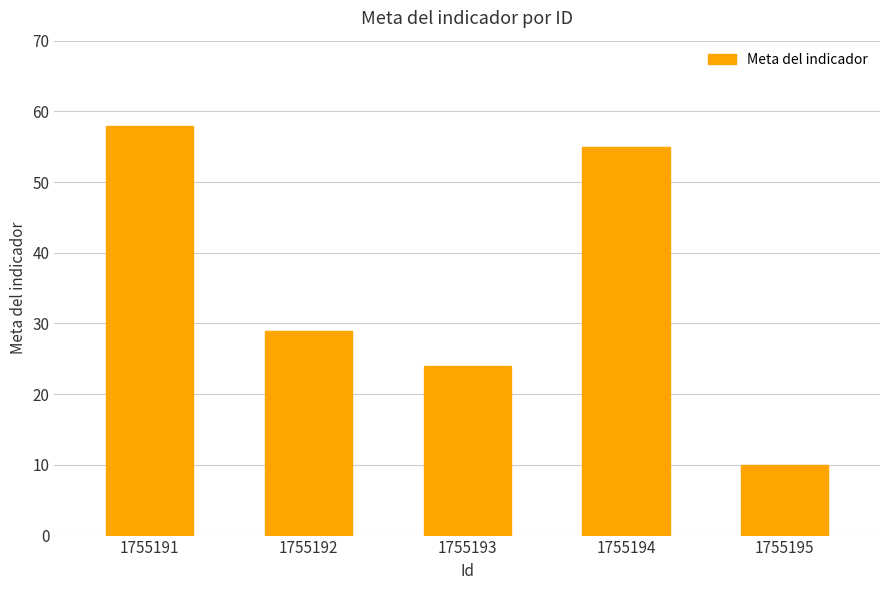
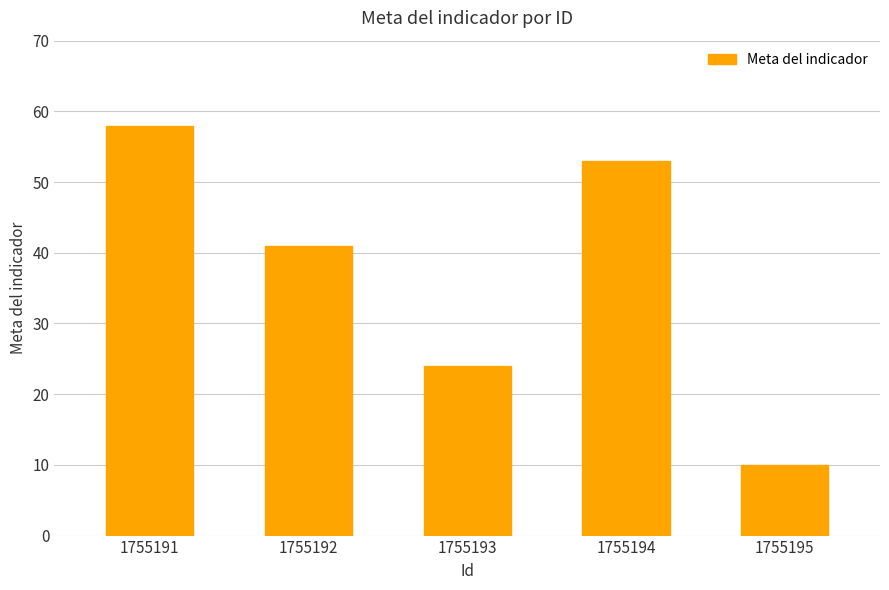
  {
    "1755191": 58,
-   "1755192": 29,
+   "1755192": 41,
    "1755193": 24,
-   "1755194": 55,
+   "1755194": 53,
    "1755195": 10
  }
